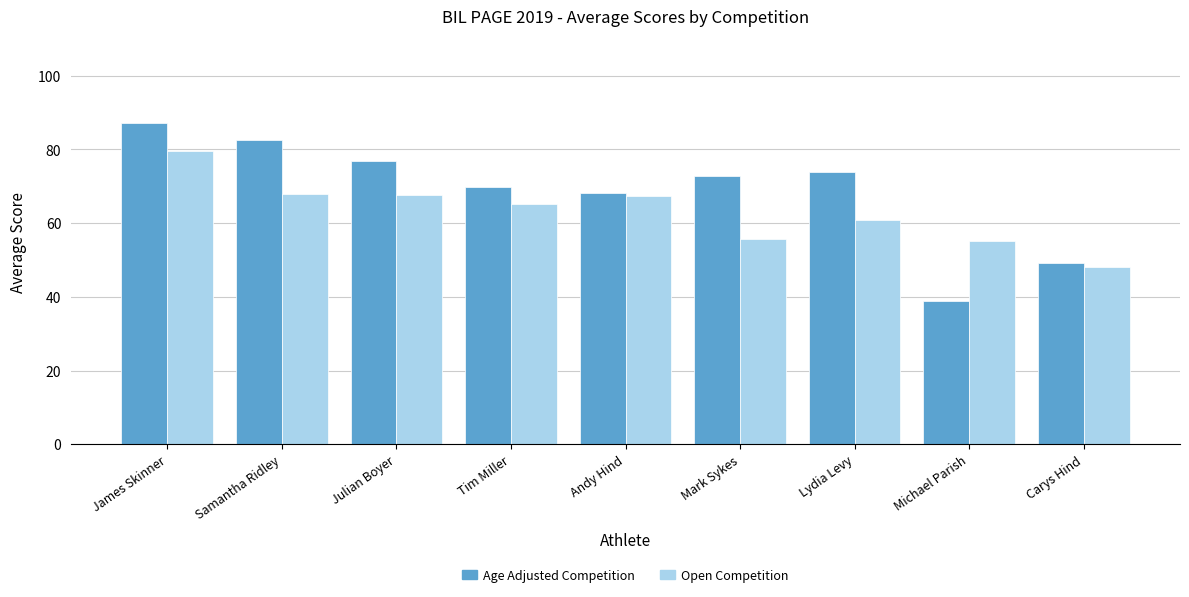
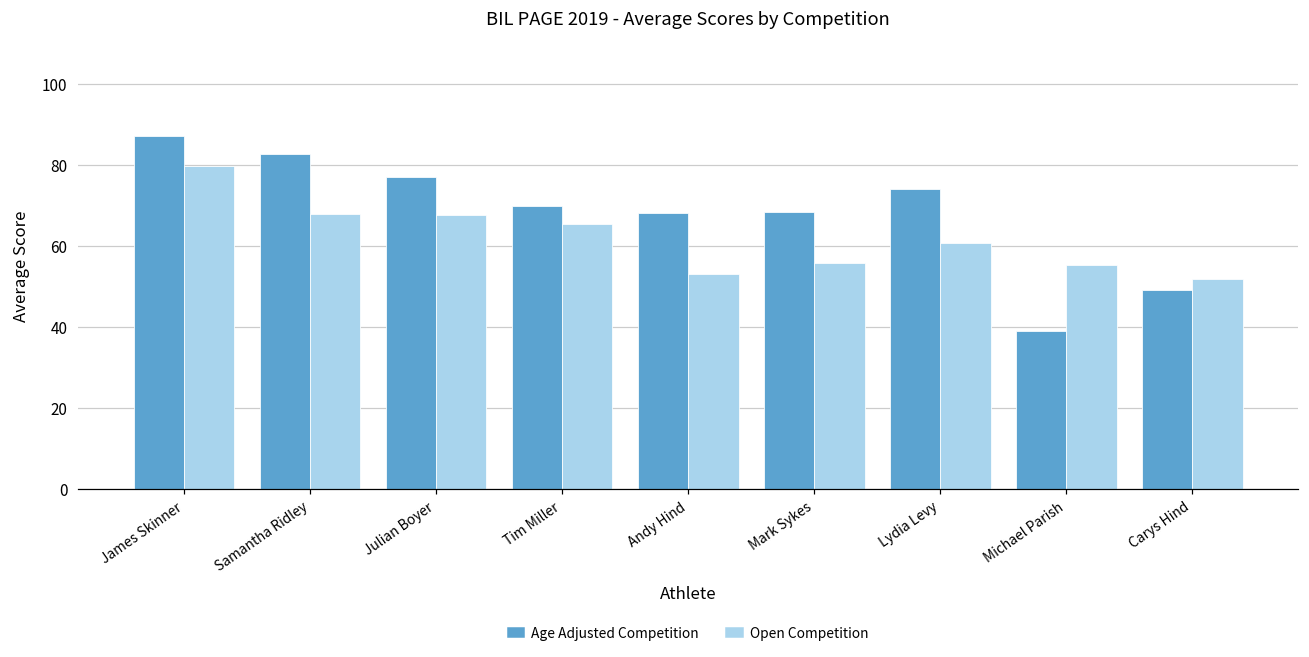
  {
    "Age Adjusted Competition": {
      "James Skinner": 87,
      "Samantha Ridley": 83,
      "Julian Boyer": 77,
      "Tim Miller": 70,
      "Andy Hind": 68,
-     "Mark Sykes": 73,
+     "Mark Sykes": 68,
      "Lydia Levy": 74,
      "Michael Parish": 39,
      "Carys Hind": 49
    },
    "Open Competition": {
      "James Skinner": 80,
      "Samantha Ridley": 68,
      "Julian Boyer": 68,
      "Tim Miller": 65,
-     "Andy Hind": 67,
+     "Andy Hind": 53,
      "Mark Sykes": 56,
      "Lydia Levy": 61,
      "Michael Parish": 55,
-     "Carys Hind": 48
+     "Carys Hind": 52
    }
  }
